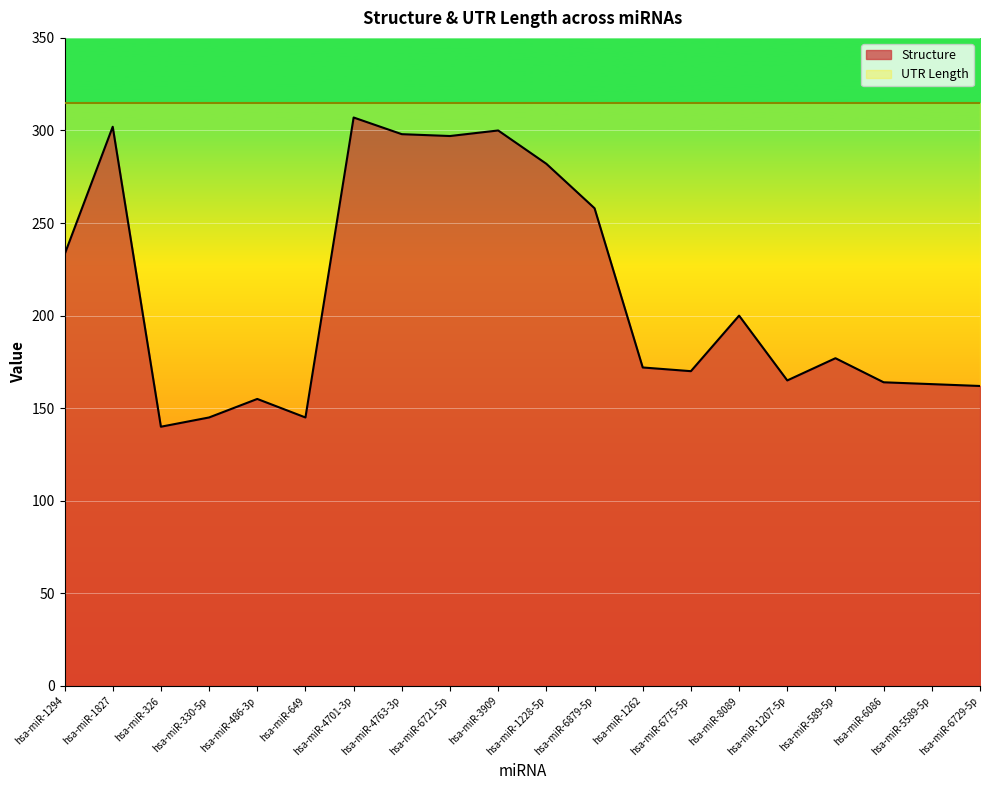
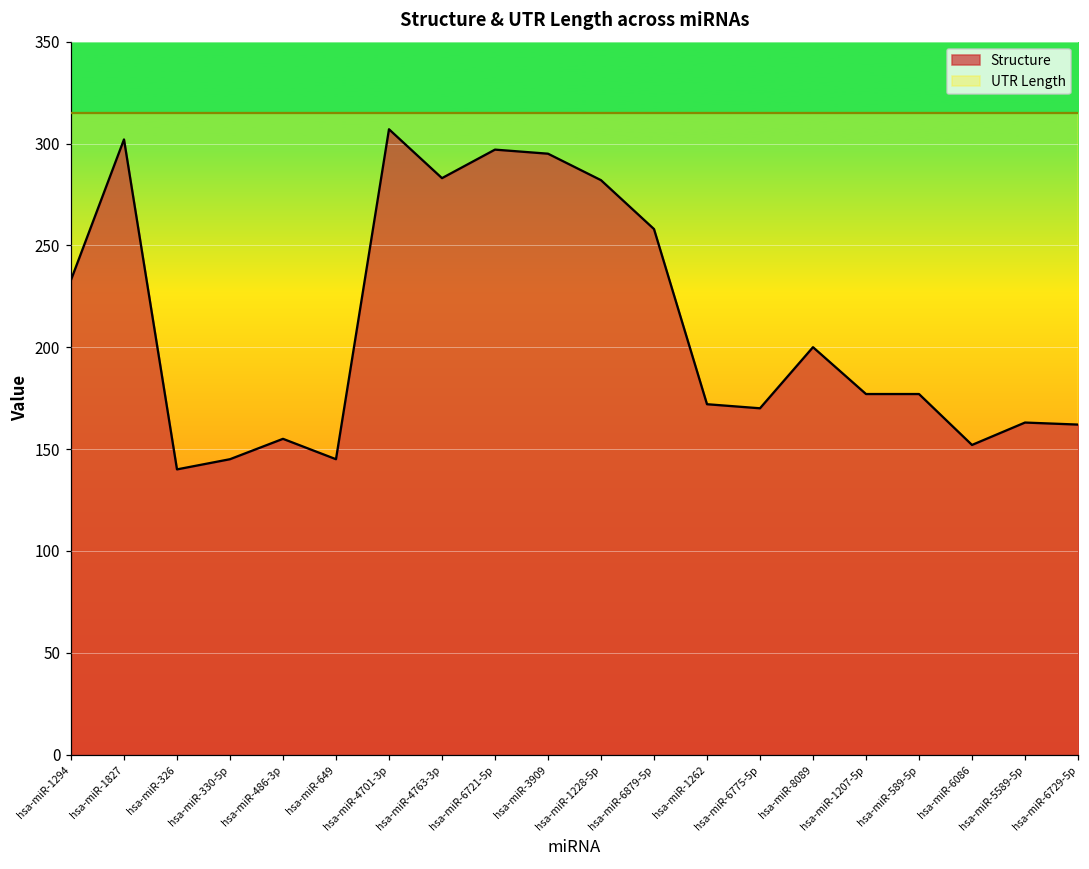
  {
    "Structure": {
      "hsa-miR-1294": 233,
      "hsa-miR-1827": 302,
      "hsa-miR-326": 140,
      "hsa-miR-330-5p": 145,
      "hsa-miR-486-3p": 155,
      "hsa-miR-649": 145,
      "hsa-miR-4701-3p": 307,
-     "hsa-miR-4763-3p": 298,
+     "hsa-miR-4763-3p": 283,
      "hsa-miR-6721-5p": 297,
-     "hsa-miR-3909": 300,
+     "hsa-miR-3909": 295,
      "hsa-miR-1228-5p": 282,
      "hsa-miR-6879-5p": 258,
      "hsa-miR-1262": 172,
      "hsa-miR-6775-5p": 170,
      "hsa-miR-8089": 200,
-     "hsa-miR-1207-5p": 165,
+     "hsa-miR-1207-5p": 177,
      "hsa-miR-589-5p": 177,
-     "hsa-miR-6086": 164,
+     "hsa-miR-6086": 152,
      "hsa-miR-5589-5p": 163,
      "hsa-miR-6729-5p": 162
    },
    "UTR Length": {
      "hsa-miR-1294": 315,
      "hsa-miR-1827": 315,
      "hsa-miR-326": 315,
      "hsa-miR-330-5p": 315,
      "hsa-miR-486-3p": 315,
      "hsa-miR-649": 315,
      "hsa-miR-4701-3p": 315,
      "hsa-miR-4763-3p": 315,
      "hsa-miR-6721-5p": 315,
      "hsa-miR-3909": 315,
      "hsa-miR-1228-5p": 315,
      "hsa-miR-6879-5p": 315,
      "hsa-miR-1262": 315,
      "hsa-miR-6775-5p": 315,
      "hsa-miR-8089": 315,
      "hsa-miR-1207-5p": 315,
      "hsa-miR-589-5p": 315,
      "hsa-miR-6086": 315,
      "hsa-miR-5589-5p": 315,
      "hsa-miR-6729-5p": 315
    }
  }
